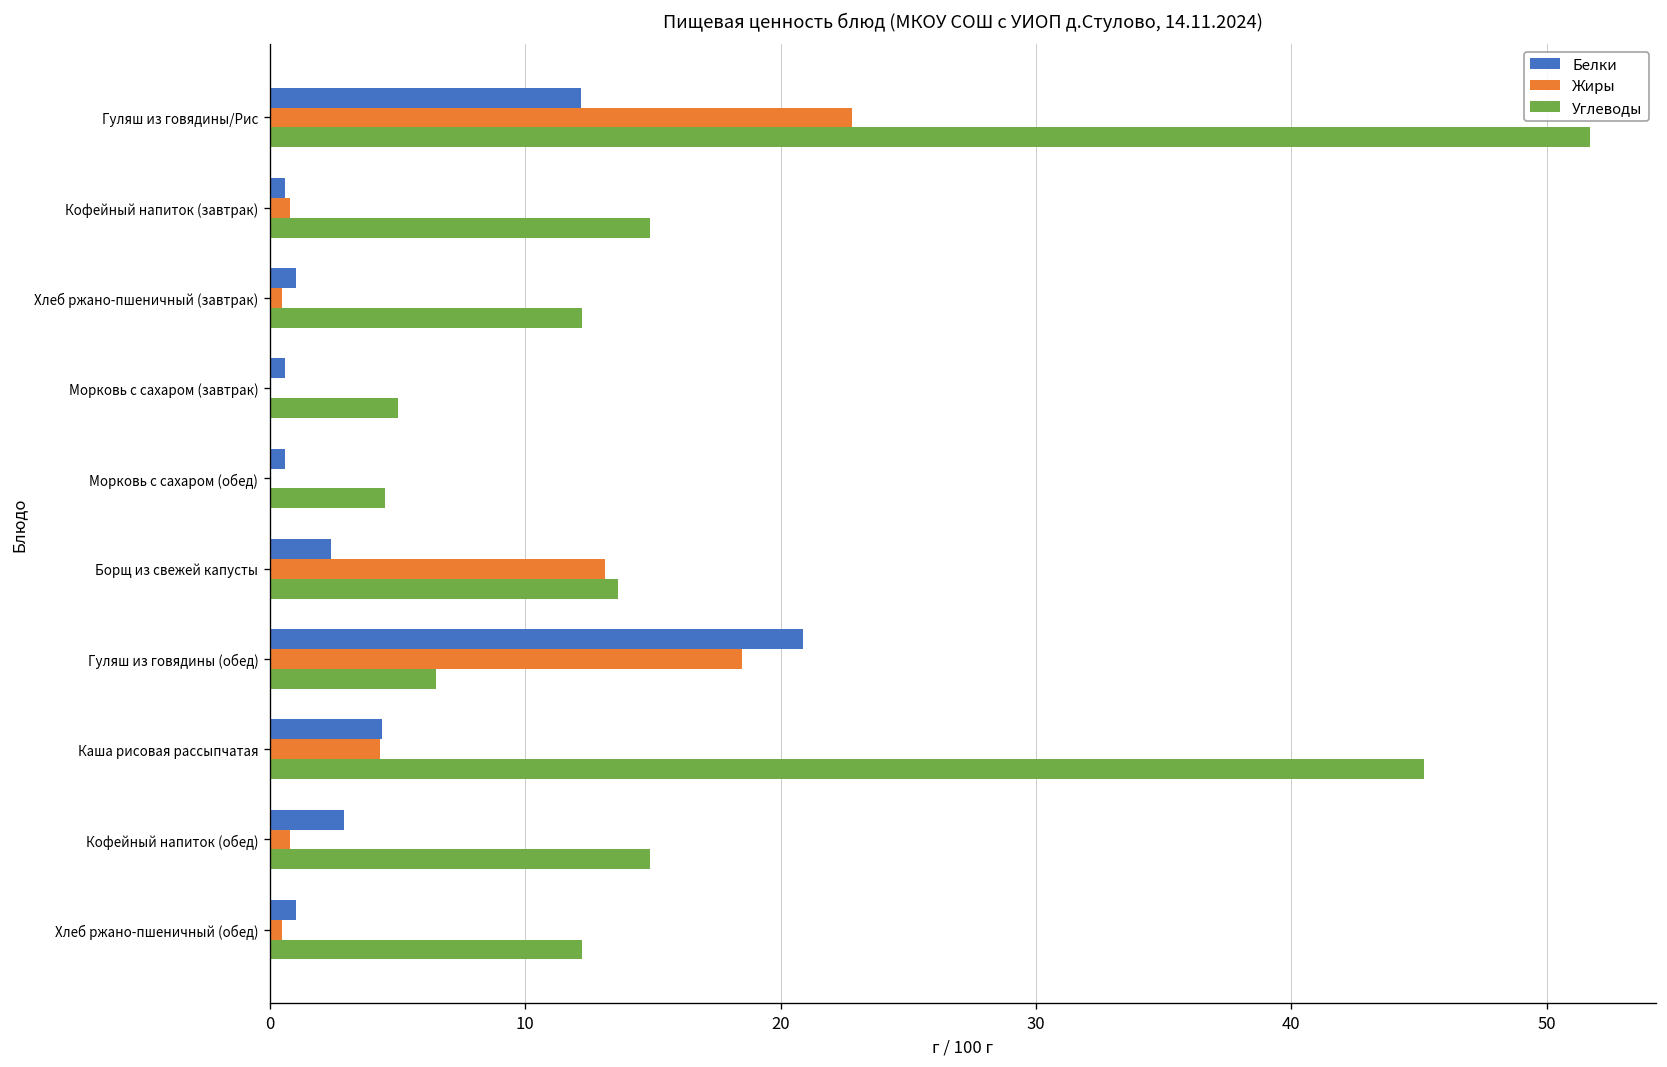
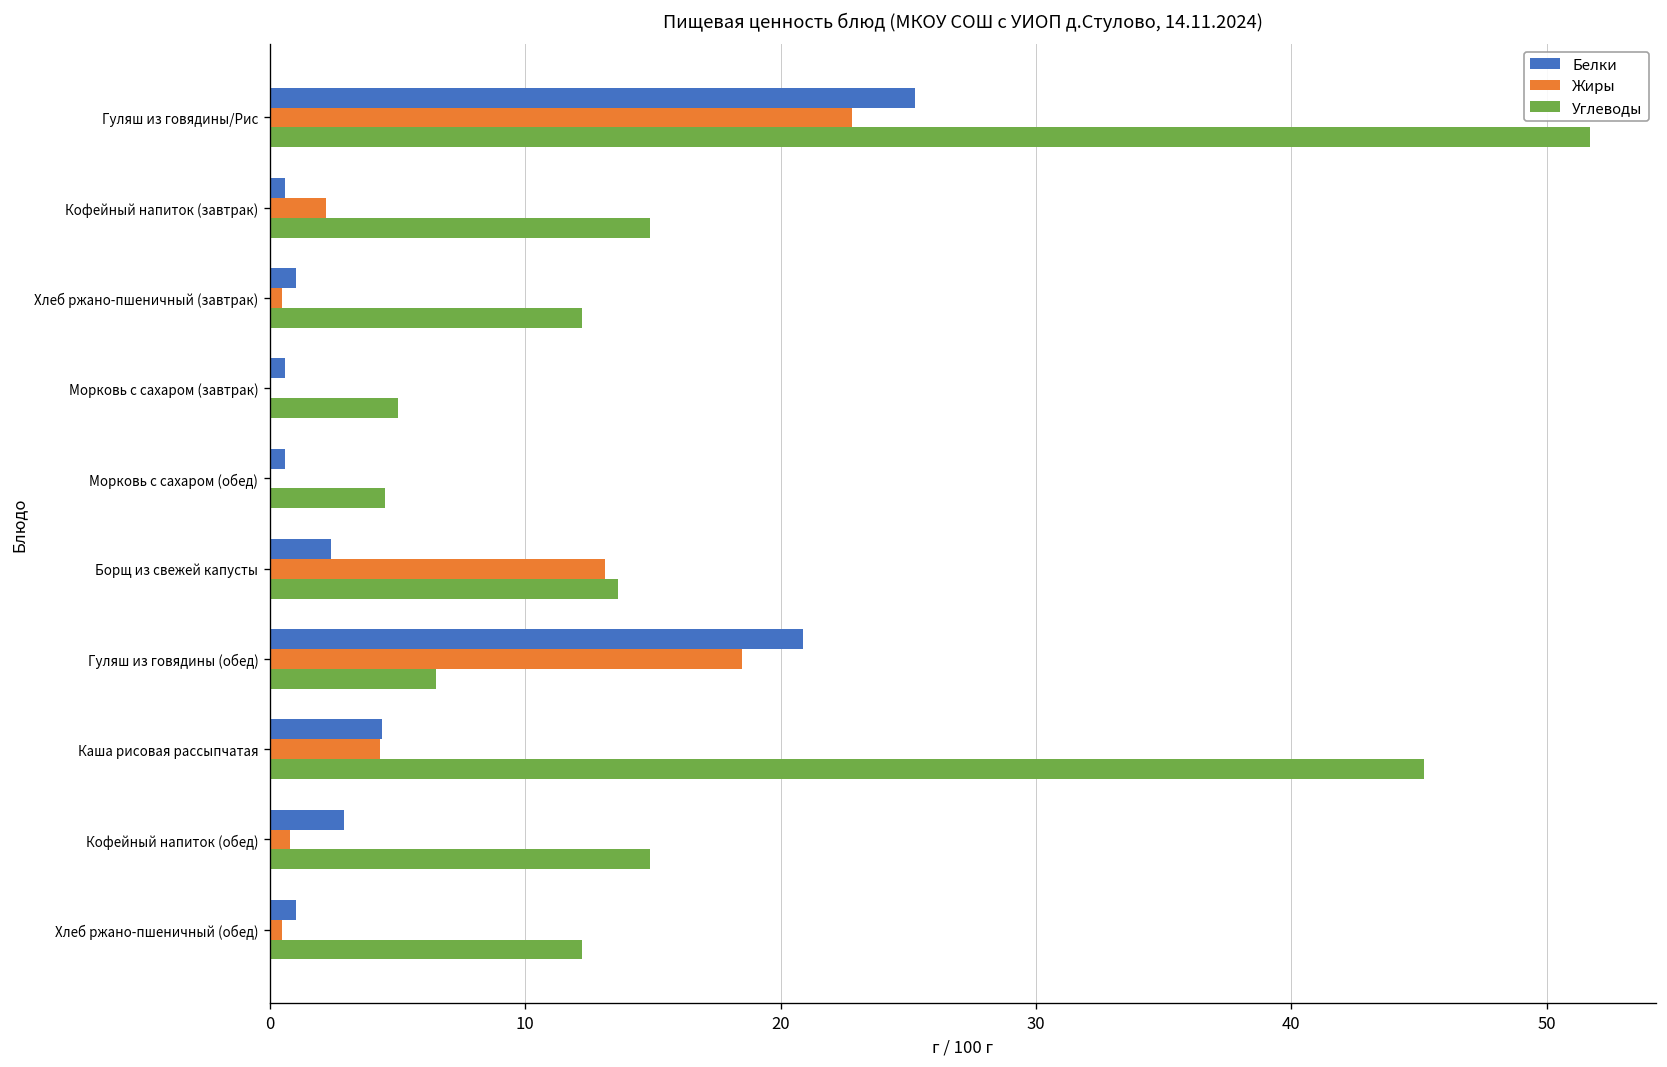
  {
    "Белки": {
-     "Гуляш из говядины/Рис": 12.2,
+     "Гуляш из говядины/Рис": 25.3,
      "Кофейный напиток (завтрак)": 0.6,
      "Хлеб ржано-пшеничный (завтрак)": 1.0,
      "Морковь с сахаром (завтрак)": 0.6,
      "Морковь с сахаром (обед)": 0.6,
      "Борщ из свежей капусты": 2.4,
      "Гуляш из говядины (обед)": 20.9,
      "Каша рисовая рассыпчатая": 4.4,
      "Кофейный напиток (обед)": 2.9,
      "Хлеб ржано-пшеничный (обед)": 1.0
    },
    "Жиры": {
      "Гуляш из говядины/Рис": 22.8,
-     "Кофейный напиток (завтрак)": 0.8,
+     "Кофейный напиток (завтрак)": 2.2,
      "Хлеб ржано-пшеничный (завтрак)": 0.5,
      "Борщ из свежей капусты": 13.1,
      "Гуляш из говядины (обед)": 18.5,
      "Каша рисовая рассыпчатая": 4.3,
      "Кофейный напиток (обед)": 0.8,
      "Хлеб ржано-пшеничный (обед)": 0.5
    },
    "Углеводы": {
      "Гуляш из говядины/Рис": 51.7,
      "Кофейный напиток (завтрак)": 14.9,
      "Хлеб ржано-пшеничный (завтрак)": 12.2,
      "Морковь с сахаром (завтрак)": 5.0,
      "Морковь с сахаром (обед)": 4.5,
      "Борщ из свежей капусты": 13.6,
      "Гуляш из говядины (обед)": 6.5,
      "Каша рисовая рассыпчатая": 45.2,
      "Кофейный напиток (обед)": 14.9,
      "Хлеб ржано-пшеничный (обед)": 12.2
    }
  }
